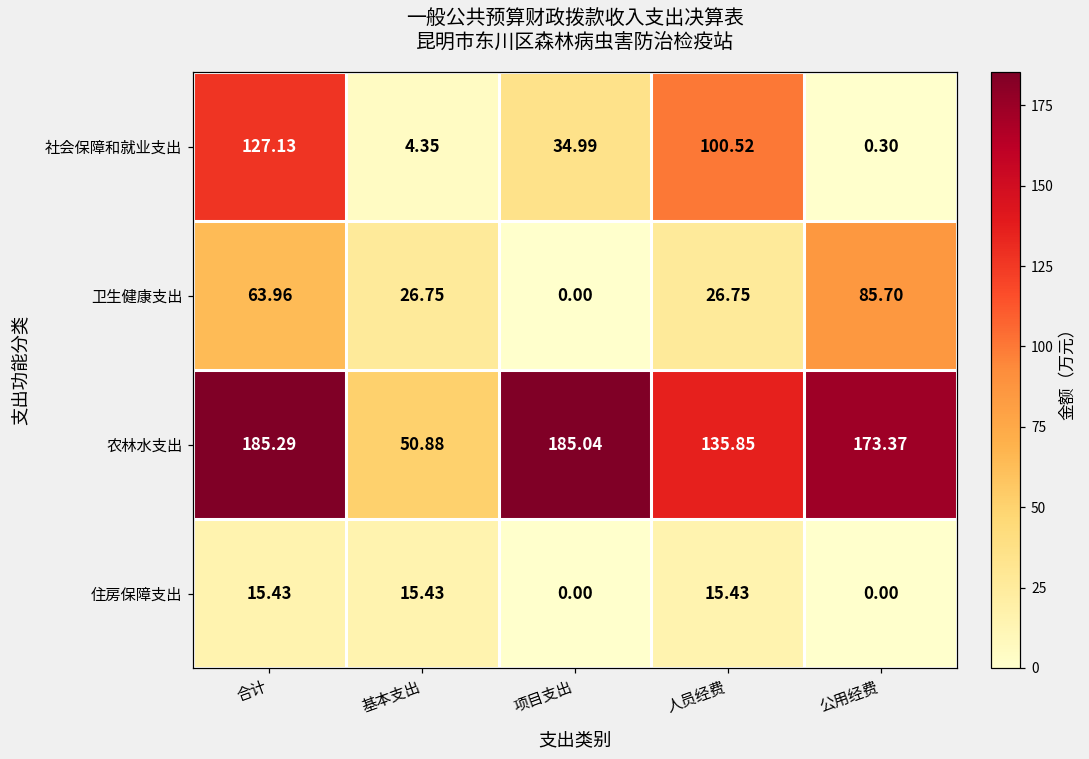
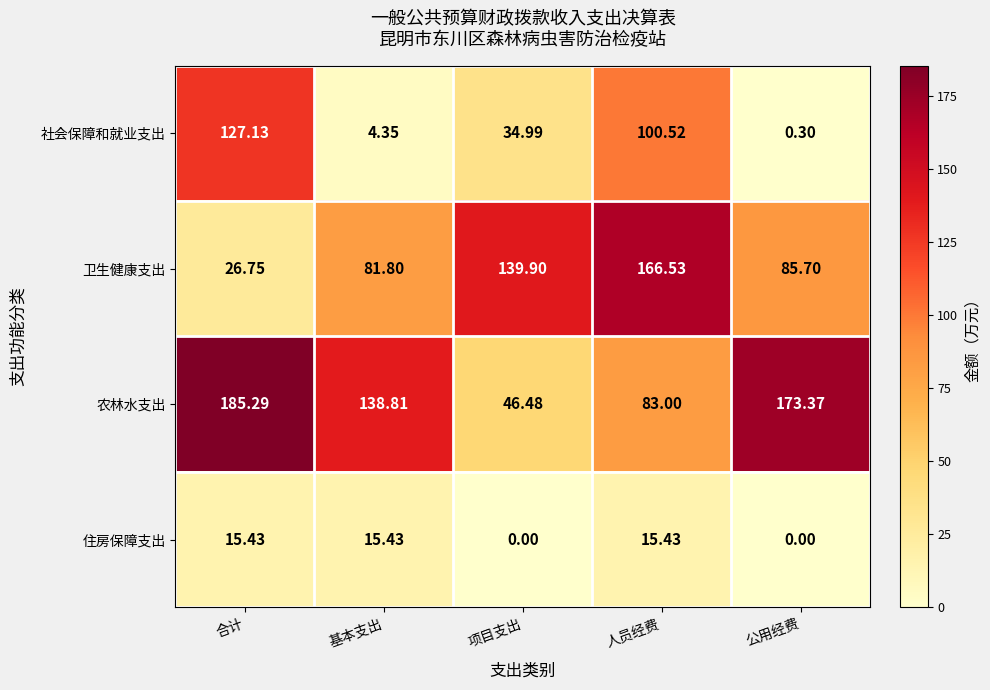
  {
    "社会保障和就业支出": {
      "合计": 127.13,
      "基本支出": 4.35,
      "项目支出": 34.99,
      "人员经费": 100.52,
      "公用经费": 0.30
    },
    "卫生健康支出": {
-     "合计": 63.96,
-     "基本支出": 26.75,
-     "项目支出": 0.00,
-     "人员经费": 26.75,
+     "合计": 26.75,
+     "基本支出": 81.80,
+     "项目支出": 139.90,
+     "人员经费": 166.53,
      "公用经费": 85.70
    },
    "农林水支出": {
      "合计": 185.29,
-     "基本支出": 50.88,
-     "项目支出": 185.04,
-     "人员经费": 135.85,
+     "基本支出": 138.81,
+     "项目支出": 46.48,
+     "人员经费": 83.00,
      "公用经费": 173.37
    },
    "住房保障支出": {
      "合计": 15.43,
      "基本支出": 15.43,
      "项目支出": 0.00,
      "人员经费": 15.43,
      "公用经费": 0.00
    }
  }
